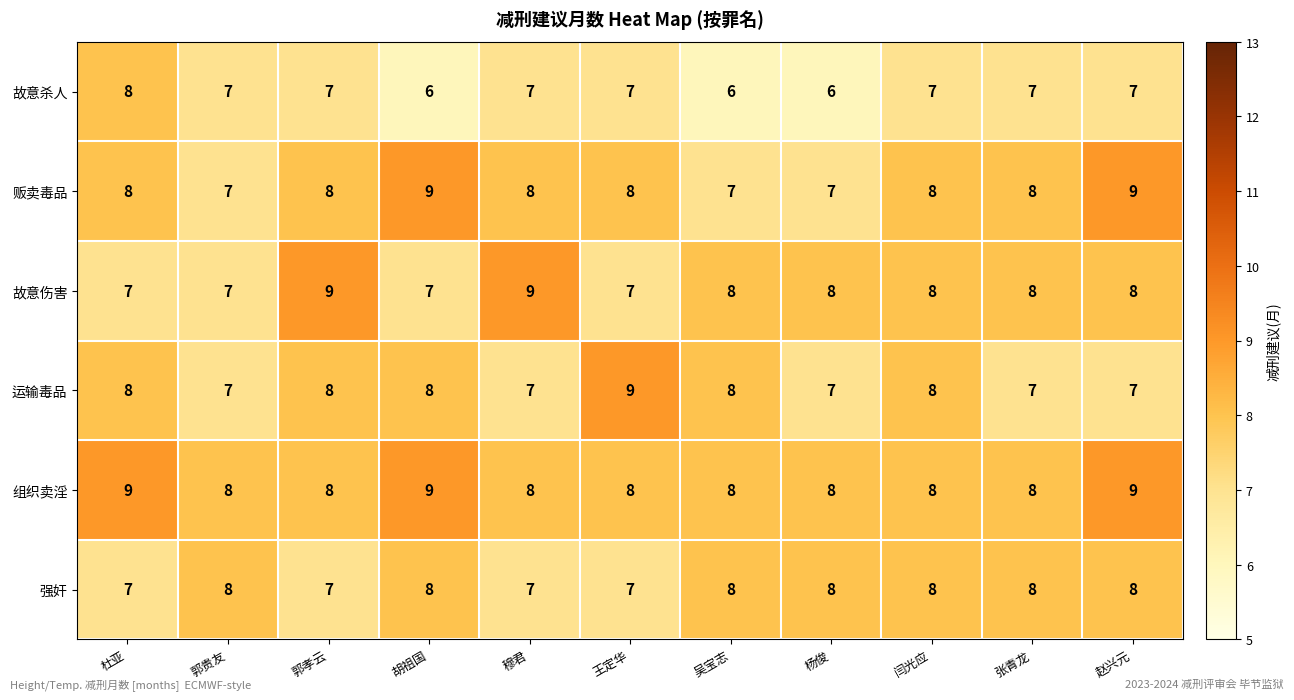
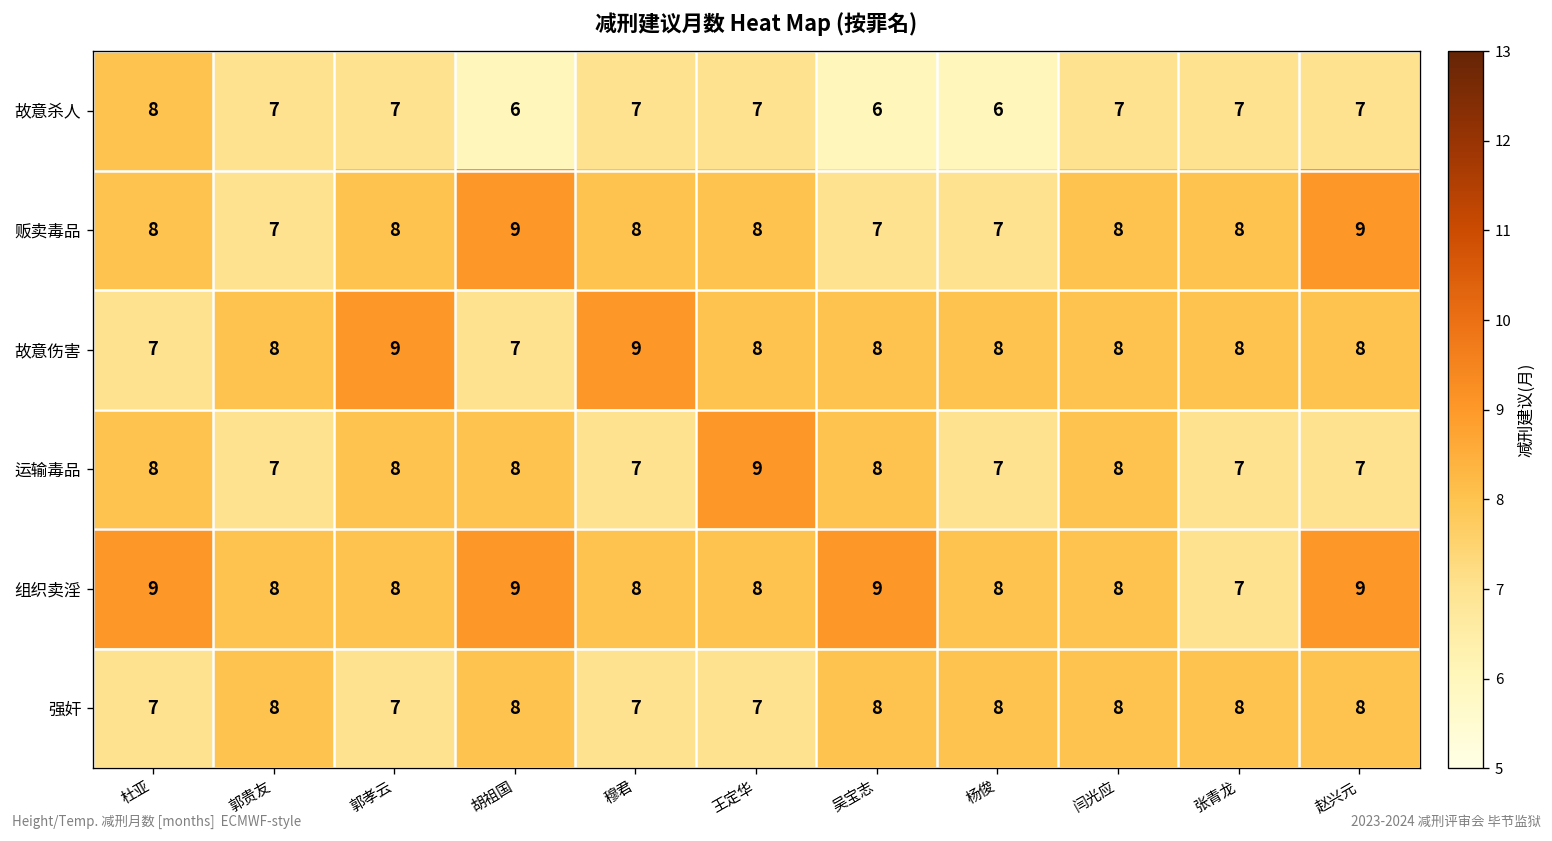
  {
    "故意杀人": {
      "杜亚": 8,
      "郭贵友": 7,
      "郭孝云": 7,
      "胡祖国": 6,
      "穆君": 7,
      "王定华": 7,
      "吴宝志": 6,
      "杨俊": 6,
      "闫光应": 7,
      "张青龙": 7,
      "赵兴元": 7
    },
    "贩卖毒品": {
      "杜亚": 8,
      "郭贵友": 7,
      "郭孝云": 8,
      "胡祖国": 9,
      "穆君": 8,
      "王定华": 8,
      "吴宝志": 7,
      "杨俊": 7,
      "闫光应": 8,
      "张青龙": 8,
      "赵兴元": 9
    },
    "故意伤害": {
      "杜亚": 7,
-     "郭贵友": 7,
+     "郭贵友": 8,
      "郭孝云": 9,
      "胡祖国": 7,
      "穆君": 9,
-     "王定华": 7,
+     "王定华": 8,
      "吴宝志": 8,
      "杨俊": 8,
      "闫光应": 8,
      "张青龙": 8,
      "赵兴元": 8
    },
    "运输毒品": {
      "杜亚": 8,
      "郭贵友": 7,
      "郭孝云": 8,
      "胡祖国": 8,
      "穆君": 7,
      "王定华": 9,
      "吴宝志": 8,
      "杨俊": 7,
      "闫光应": 8,
      "张青龙": 7,
      "赵兴元": 7
    },
    "组织卖淫": {
      "杜亚": 9,
      "郭贵友": 8,
      "郭孝云": 8,
      "胡祖国": 9,
      "穆君": 8,
      "王定华": 8,
-     "吴宝志": 8,
+     "吴宝志": 9,
      "杨俊": 8,
      "闫光应": 8,
-     "张青龙": 8,
+     "张青龙": 7,
      "赵兴元": 9
    },
    "强奸": {
      "杜亚": 7,
      "郭贵友": 8,
      "郭孝云": 7,
      "胡祖国": 8,
      "穆君": 7,
      "王定华": 7,
      "吴宝志": 8,
      "杨俊": 8,
      "闫光应": 8,
      "张青龙": 8,
      "赵兴元": 8
    }
  }
